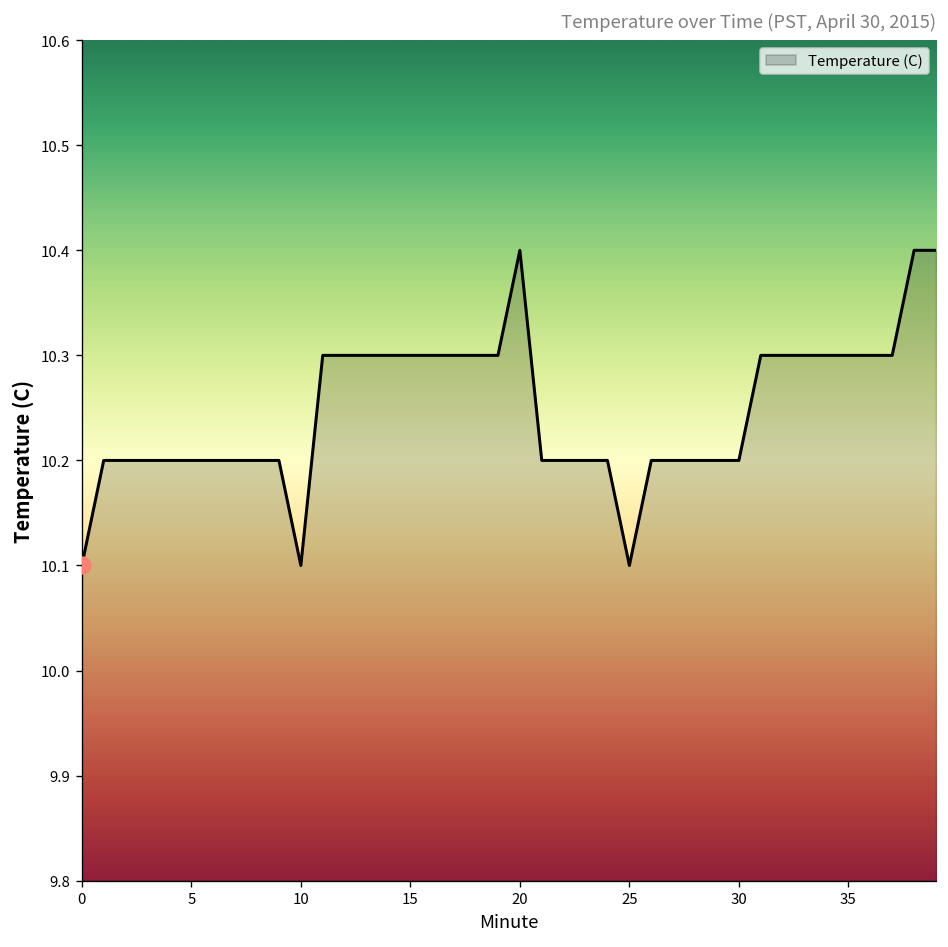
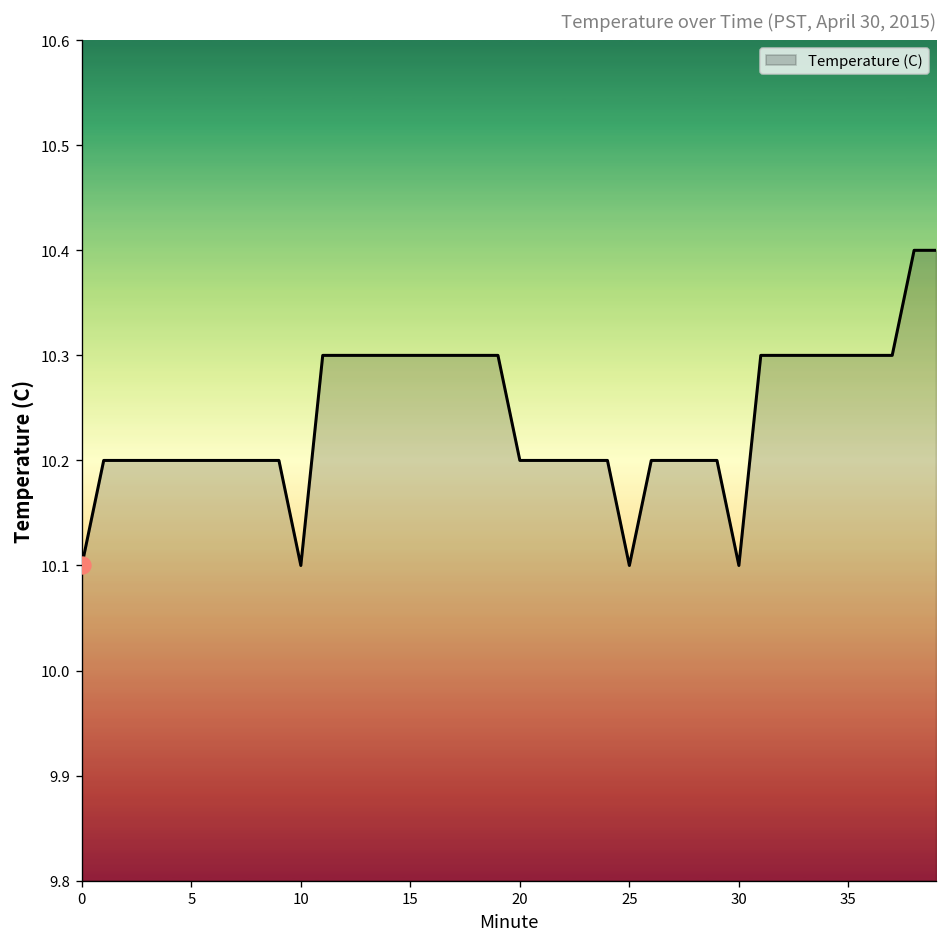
  {
    "Temperature (C)": {
      "5": 10.2,
      "10": 10.1,
      "15": 10.3,
-     "20": 10.4,
+     "20": 10.2,
      "25": 10.1,
-     "30": 10.2,
+     "30": 10.1,
      "35": 10.3
    }
  }
